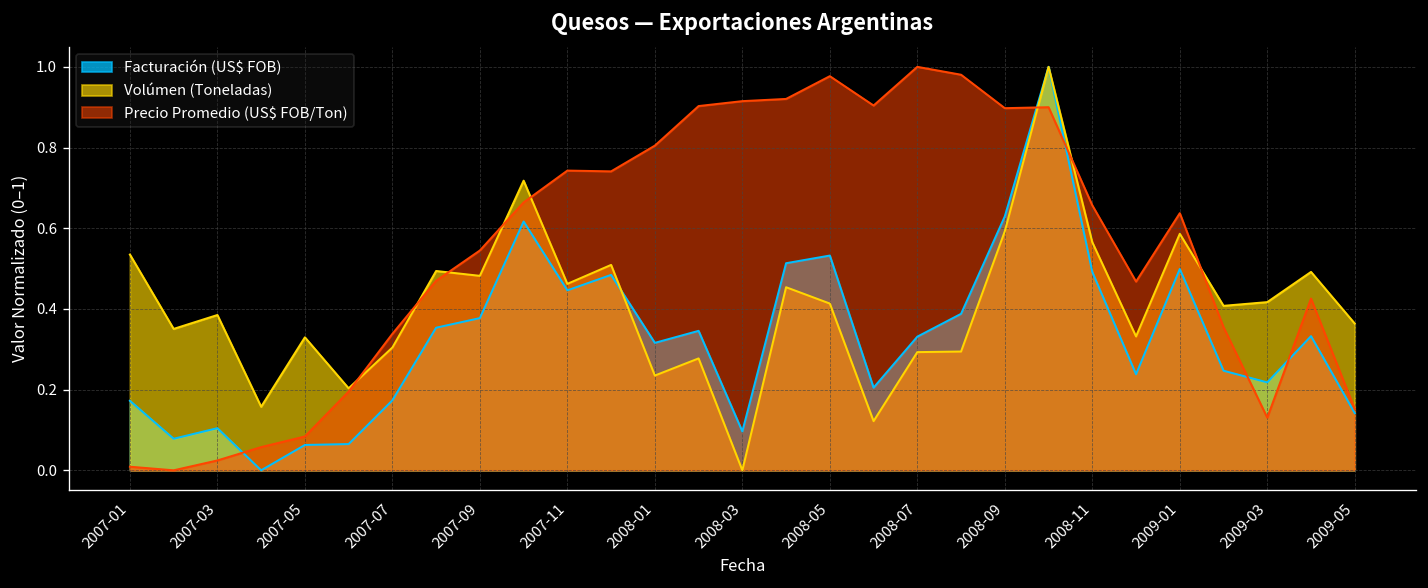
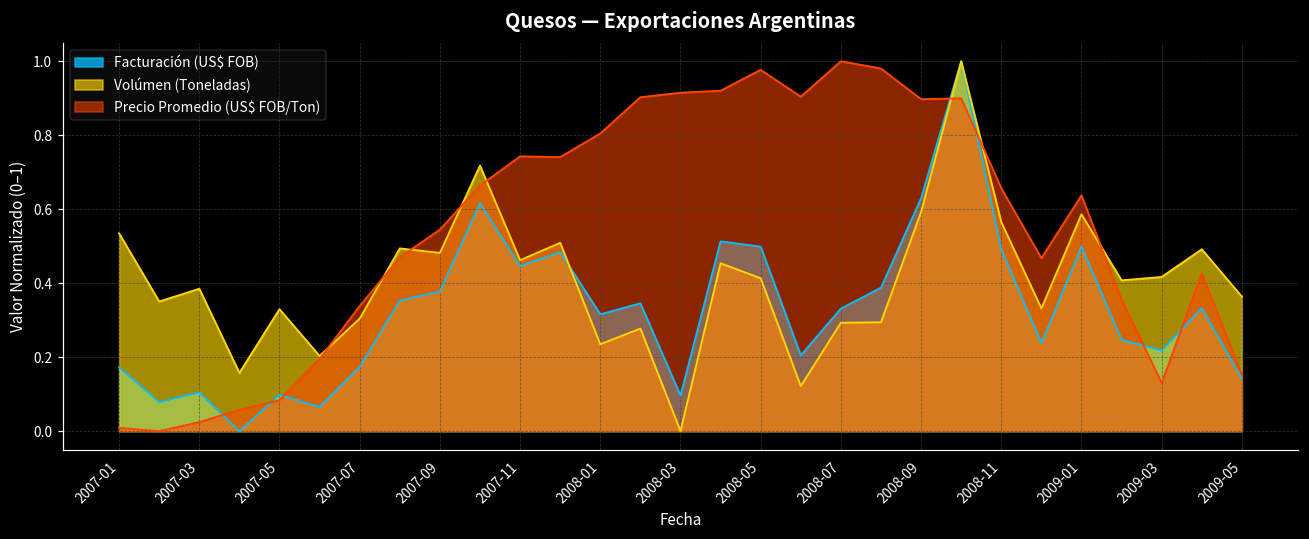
  {
    "Facturación (US$ FOB)": {
      "2007-01": 0.17,
      "2007-03": 0.10,
-     "2007-05": 0.06,
+     "2007-05": 0.10,
      "2007-07": 0.17,
      "2007-09": 0.38,
      "2007-11": 0.45,
      "2008-01": 0.32,
      "2008-03": 0.10,
-     "2008-05": 0.53,
+     "2008-05": 0.50,
      "2008-07": 0.33,
      "2008-09": 0.63,
      "2008-11": 0.49,
      "2009-01": 0.50,
      "2009-03": 0.22,
      "2009-05": 0.14
    },
    "Volúmen (Toneladas)": {
      "2007-01": 0.53,
      "2007-03": 0.38,
      "2007-05": 0.33,
      "2007-07": 0.30,
      "2007-09": 0.48,
      "2007-11": 0.46,
      "2008-01": 0.23,
      "2008-03": 0.00,
      "2008-05": 0.41,
      "2008-07": 0.29,
      "2008-09": 0.59,
      "2008-11": 0.57,
      "2009-01": 0.59,
      "2009-03": 0.42,
      "2009-05": 0.36
    },
    "Precio Promedio (US$ FOB/Ton)": {
      "2007-01": 0.01,
      "2007-03": 0.02,
      "2007-05": 0.08,
      "2007-07": 0.34,
      "2007-09": 0.54,
      "2007-11": 0.74,
      "2008-01": 0.80,
      "2008-03": 0.91,
      "2008-05": 0.98,
      "2008-07": 1.00,
      "2008-09": 0.90,
      "2008-11": 0.66,
      "2009-01": 0.64,
      "2009-03": 0.13,
      "2009-05": 0.15
    }
  }
